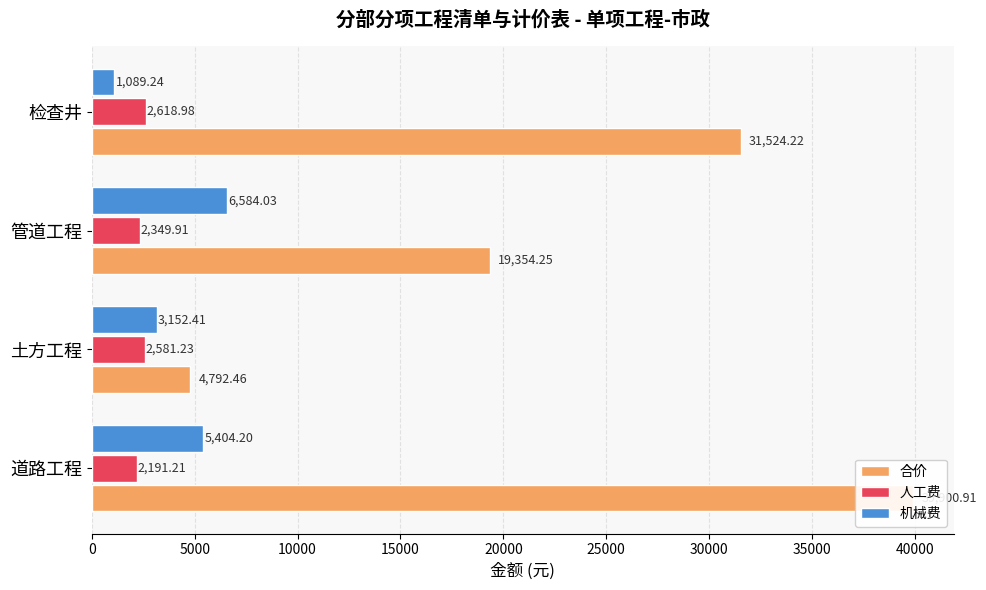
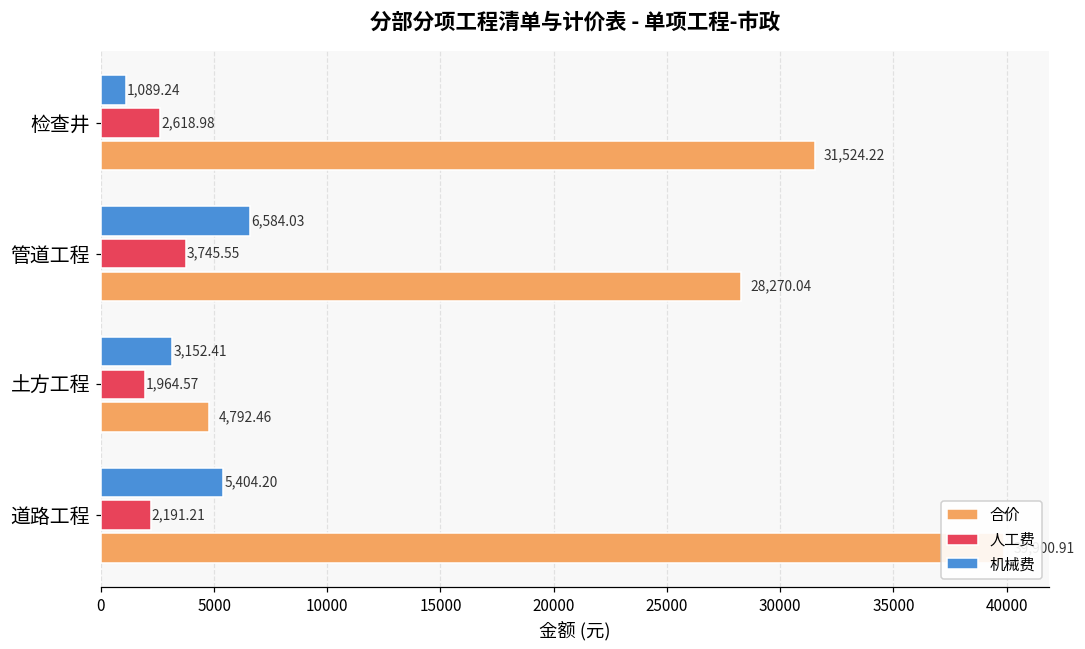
  {
    "合价": {
      "检查井": "31,524.22",
-     "管道工程": "19,354.25",
+     "管道工程": "28,270.04",
      "土方工程": "4,792.46"
    },
    "人工费": {
      "检查井": "2,618.98",
-     "管道工程": "2,349.91",
-     "土方工程": "2,581.23",
+     "管道工程": "3,745.55",
+     "土方工程": "1,964.57",
      "道路工程": "2,191.21"
    },
    "机械费": {
      "检查井": "1,089.24",
      "管道工程": "6,584.03",
      "土方工程": "3,152.41",
      "道路工程": "5,404.20"
    }
  }
